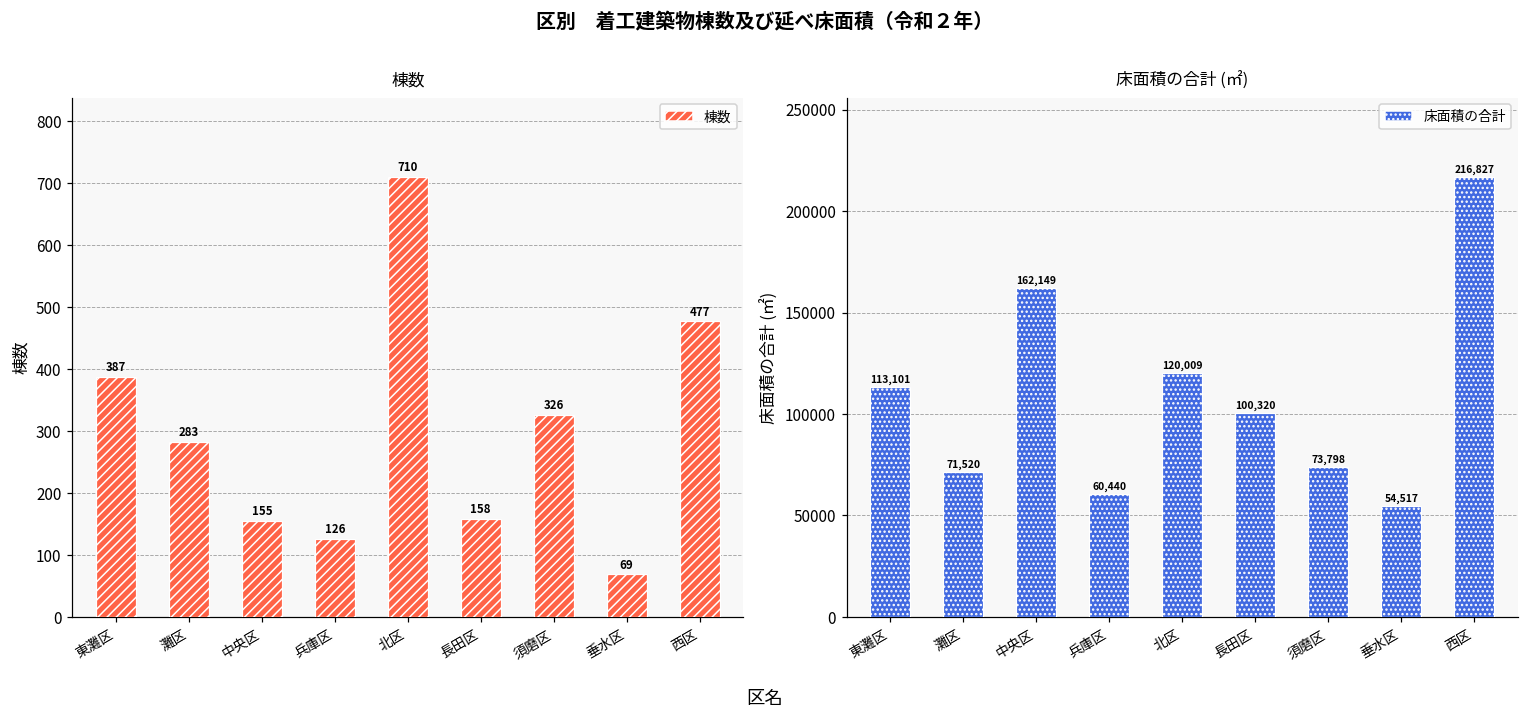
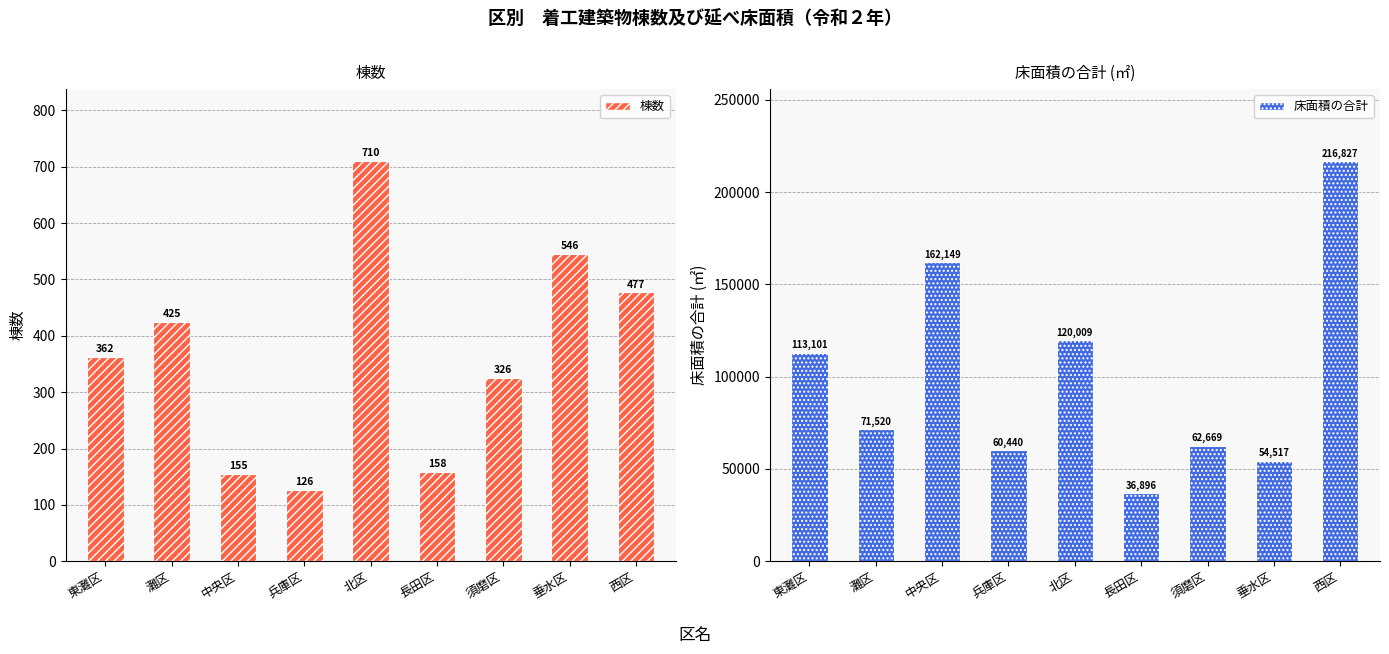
  {
    "棟数": {
-     "東灘区": "387",
-     "灘区": "283",
+     "東灘区": "362",
+     "灘区": "425",
      "中央区": "155",
      "兵庫区": "126",
      "北区": "710",
      "長田区": "158",
      "須磨区": "326",
-     "垂水区": "69",
+     "垂水区": "546",
      "西区": "477"
    },
    "床面積の合計 (㎡)": {
      "東灘区": "113,101",
      "灘区": "71,520",
      "中央区": "162,149",
      "兵庫区": "60,440",
      "北区": "120,009",
-     "長田区": "100,320",
-     "須磨区": "73,798",
+     "長田区": "36,896",
+     "須磨区": "62,669",
      "垂水区": "54,517",
      "西区": "216,827"
    }
  }
